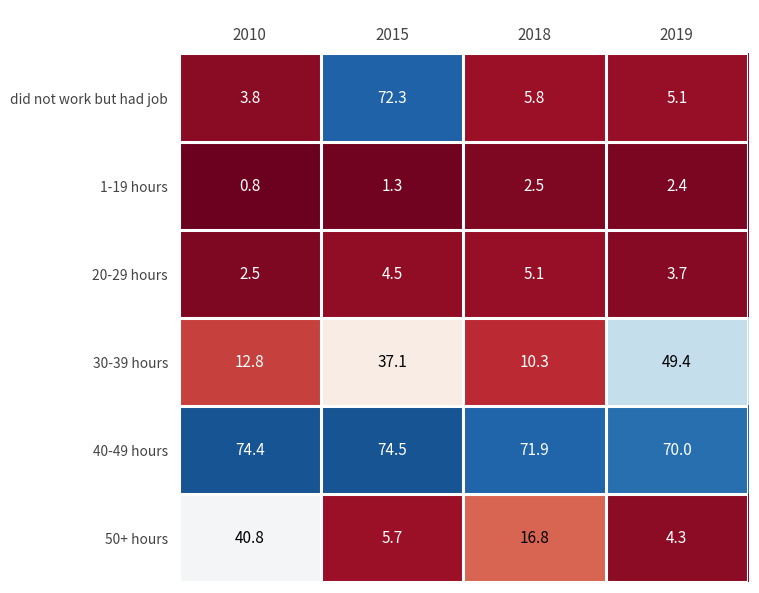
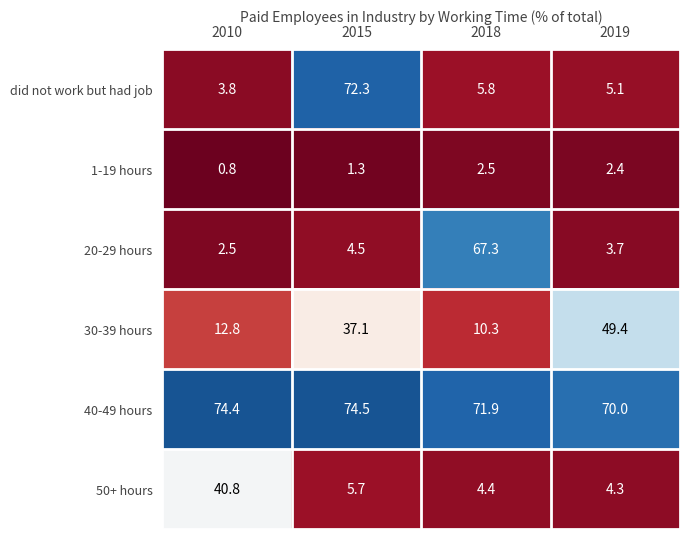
  {
    "did not work but had job": {
      "2010": 3.8,
      "2015": 72.3,
      "2018": 5.8,
      "2019": 5.1
    },
    "1-19 hours": {
      "2010": 0.8,
      "2015": 1.3,
      "2018": 2.5,
      "2019": 2.4
    },
    "20-29 hours": {
      "2010": 2.5,
      "2015": 4.5,
-     "2018": 5.1,
+     "2018": 67.3,
      "2019": 3.7
    },
    "30-39 hours": {
      "2010": 12.8,
      "2015": 37.1,
      "2018": 10.3,
      "2019": 49.4
    },
    "40-49 hours": {
      "2010": 74.4,
      "2015": 74.5,
      "2018": 71.9,
      "2019": 70.0
    },
    "50+ hours": {
      "2010": 40.8,
      "2015": 5.7,
-     "2018": 16.8,
+     "2018": 4.4,
      "2019": 4.3
    }
  }
